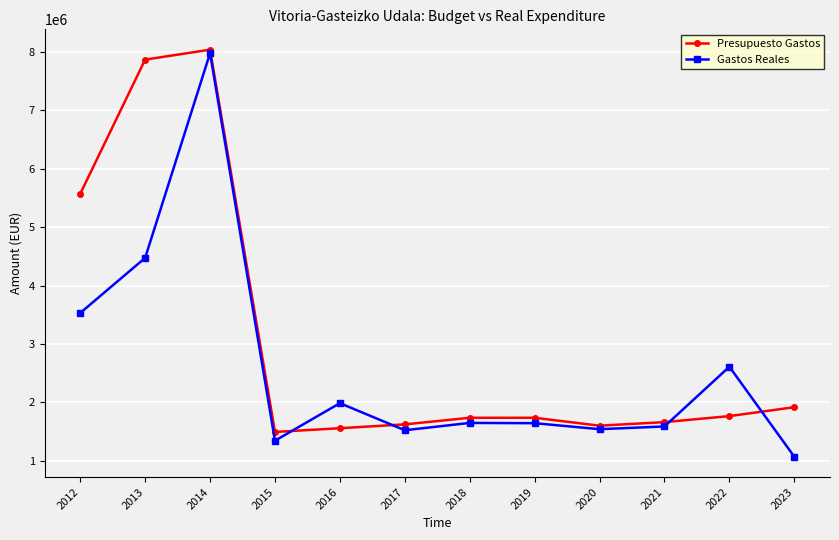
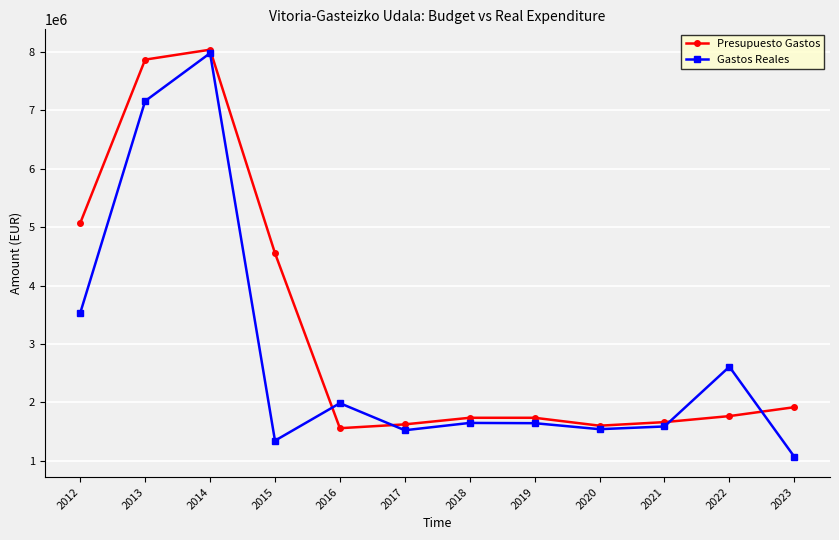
  {
    "Presupuesto Gastos": {
-     "2012": 5600000,
+     "2012": 5100000,
      "2013": 7900000,
      "2014": 8000000,
-     "2015": 1500000,
+     "2015": 4600000,
      "2016": 1600000,
      "2017": 1600000,
      "2018": 1700000,
      "2019": 1700000,
      "2020": 1600000,
      "2021": 1700000,
      "2022": 1800000,
      "2023": 1900000
    },
    "Gastos Reales": {
      "2012": 3500000,
-     "2013": 4500000,
+     "2013": 7200000,
      "2014": 8000000,
      "2015": 1300000,
      "2016": 2000000,
      "2017": 1500000,
      "2018": 1700000,
      "2019": 1600000,
      "2020": 1500000,
      "2021": 1600000,
      "2022": 2600000,
      "2023": 1100000
    }
  }
